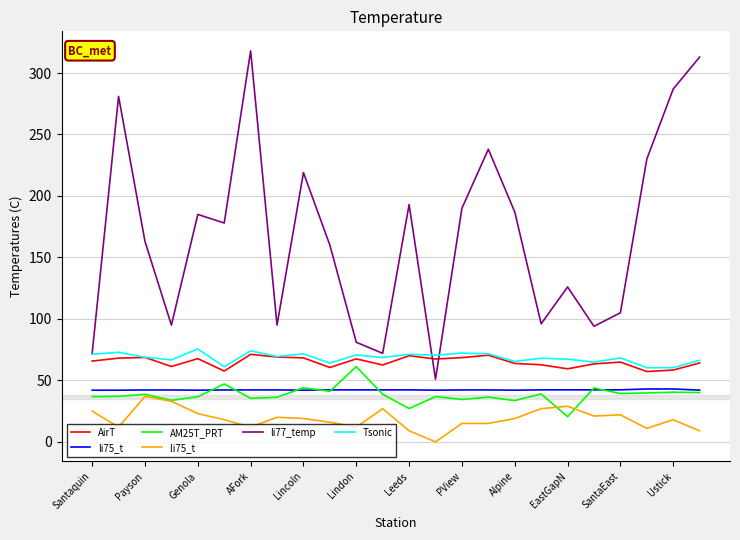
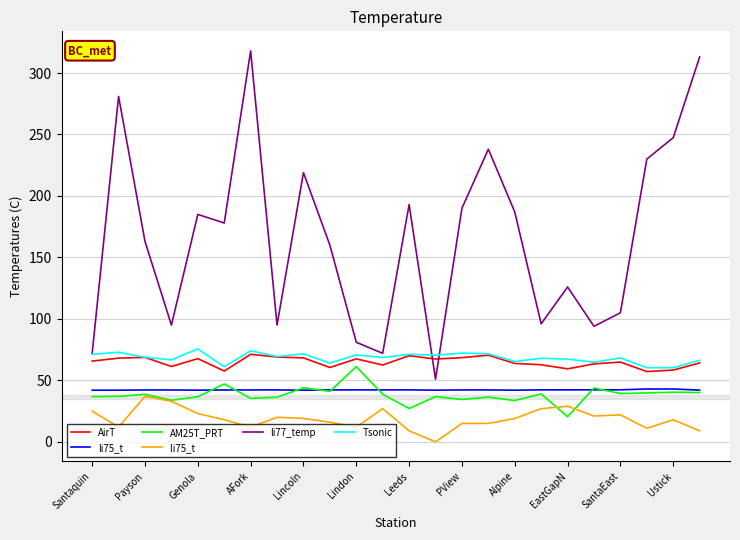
  {
    "AirT": {
      "Santaquin": 66,
      "Genola": 68,
      "AFork": 71,
      "Lincoln": 68,
      "Lindon": 68,
      "EastGapN": 59,
      "SantaEast": 65
    },
    "AM25T_PRT": {
      "Santaquin": 37,
      "Genola": 37,
      "AFork": 35,
      "Lindon": 61,
      "Leeds": 27,
      "Alpine": 34,
      "EastGapN": 21,
      "SantaEast": 39,
      "Ustick": 40
    },
    "li77_temp": {
      "Payson": 163,
      "Genola": 185,
      "AFork": 318,
      "Lincoln": 219,
      "Lindon": 81,
      "Leeds": 193,
      "Alpine": 187,
      "EastGapN": 126,
      "SantaEast": 105,
-     "Ustick": 287
+     "Ustick": 247
    },
    "Tsonic": {
      "Genola": 76,
      "AFork": 74,
      "Lincoln": 72,
      "Lindon": 71,
      "EastGapN": 67,
      "SantaEast": 68
    }
  }
